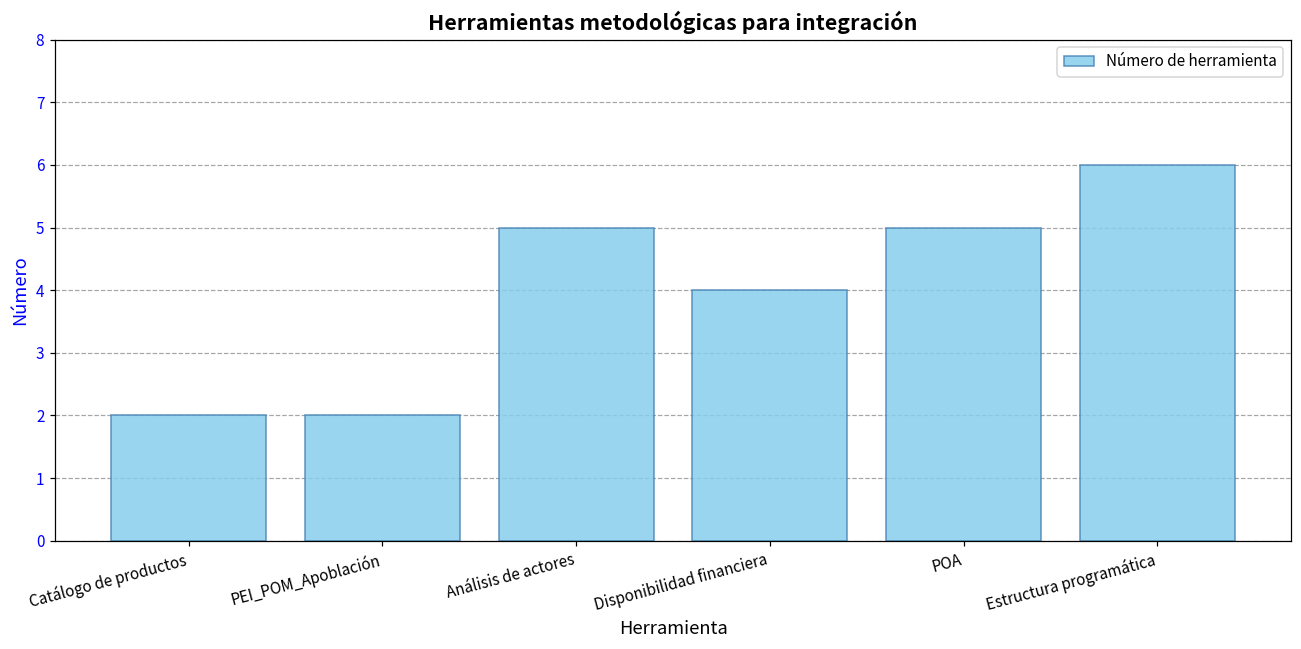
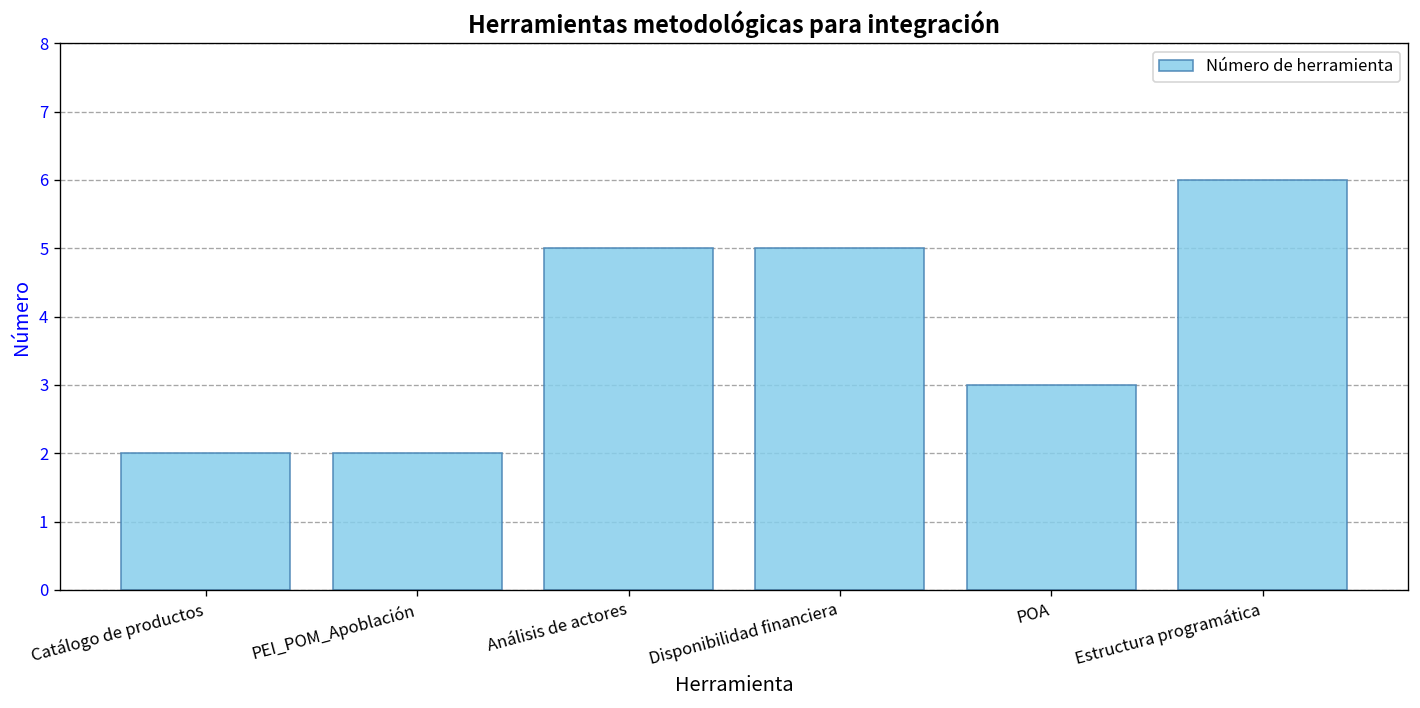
  {
    "Catálogo de productos": 2,
    "PEI_POM_Apoblación": 2,
    "Análisis de actores": 5,
-   "Disponibilidad financiera": 4,
-   "POA": 5,
+   "Disponibilidad financiera": 5,
+   "POA": 3,
    "Estructura programática": 6
  }
